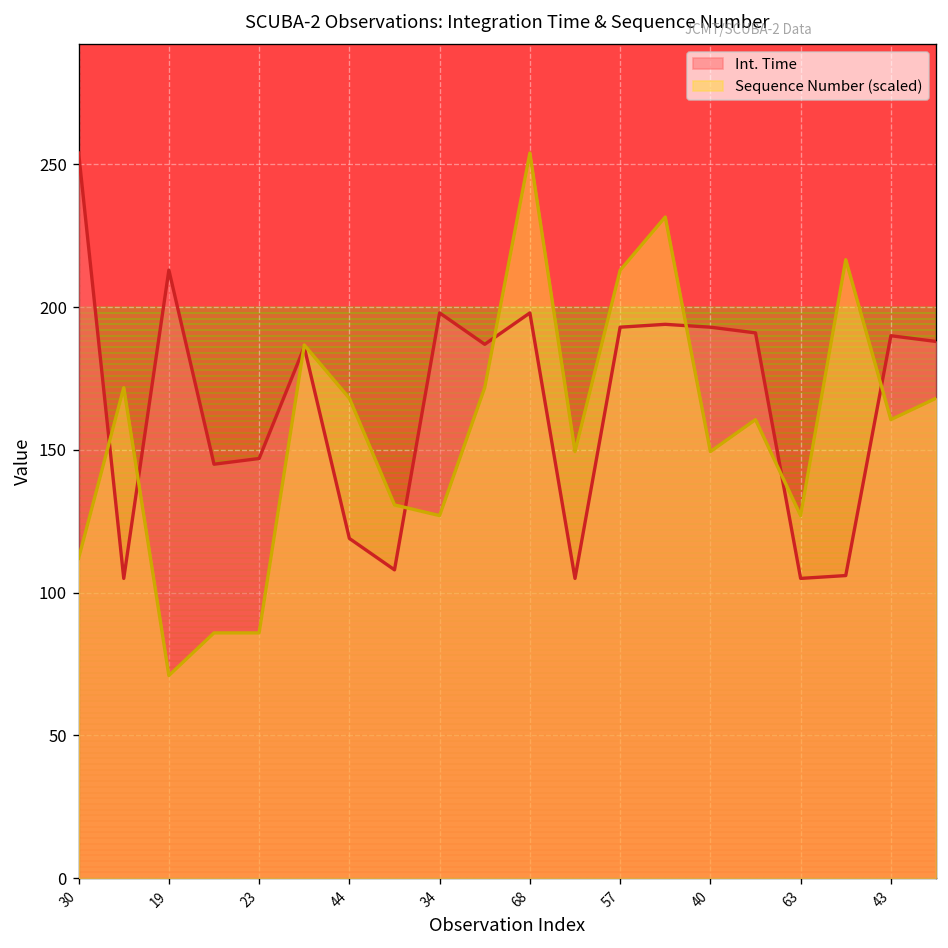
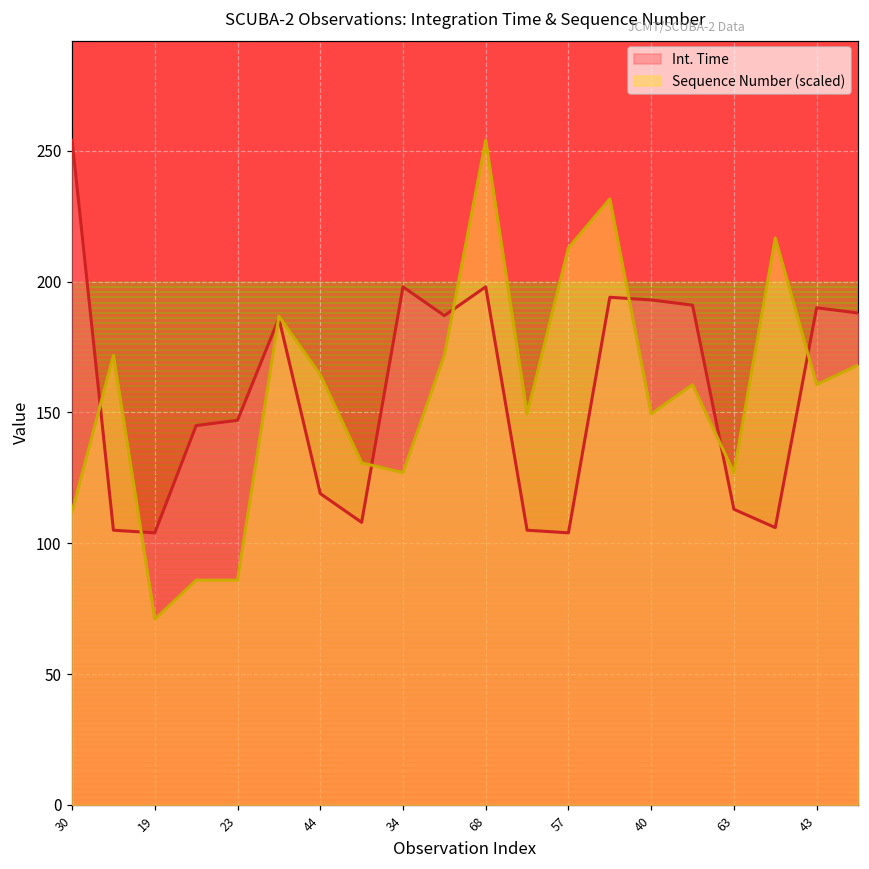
  {
    "Int. Time": {
      "30": 254,
-     "19": 213,
+     "19": 104,
      "44": 119,
      "34": 198,
      "68": 198,
-     "57": 193,
-     "63": 105
+     "57": 104,
+     "63": 113
    },
    "Sequence Number (scaled)": {
      "30": 112,
      "19": 71,
-     "44": 168,
+     "44": 164,
      "34": 127,
      "68": 254,
      "57": 213,
      "63": 127
    }
  }
